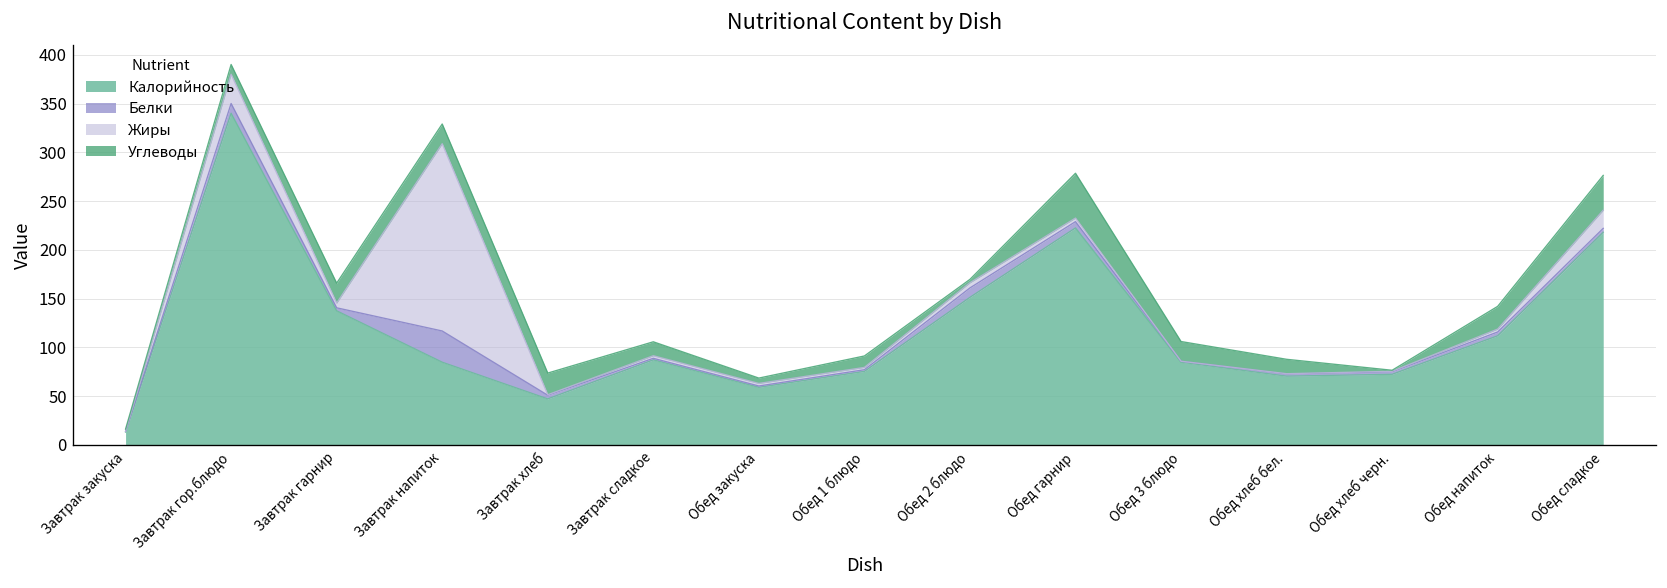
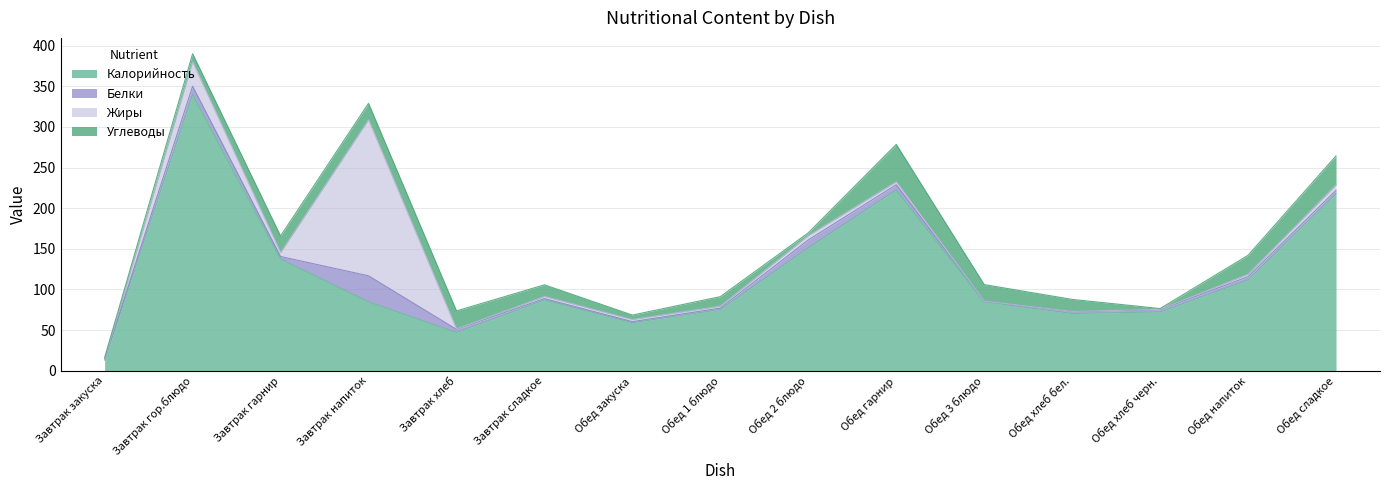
  {
    "Белки": {
      "Завтрак гор.блюдо": 10,
      "Завтрак напиток": 30,
      "Обед 2 блюдо": 10,
      "Обед гарнир": 10,
      "Обед сладкое": 0
    },
    "Жиры": {
      "Завтрак гор.блюдо": 30,
      "Завтрак гарнир": 0,
      "Завтрак напиток": 190,
      "Обед 2 блюдо": 10,
      "Обед гарнир": 0,
-     "Обед сладкое": 20
+     "Обед сладкое": 10
    }
  }
